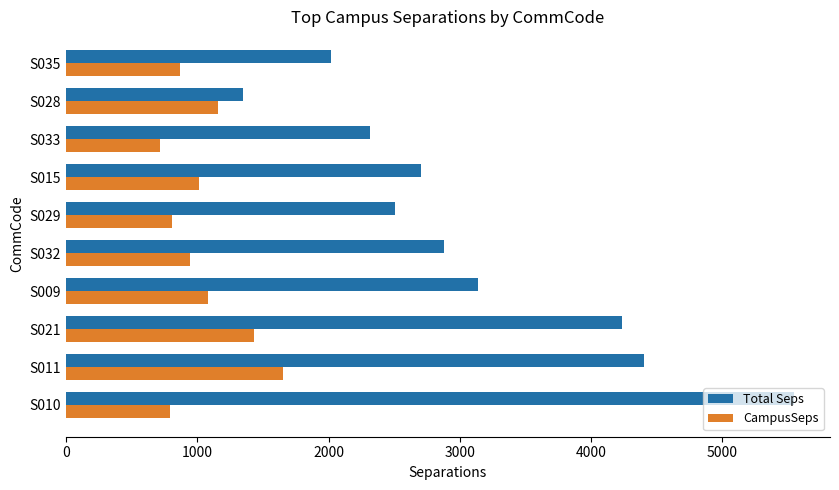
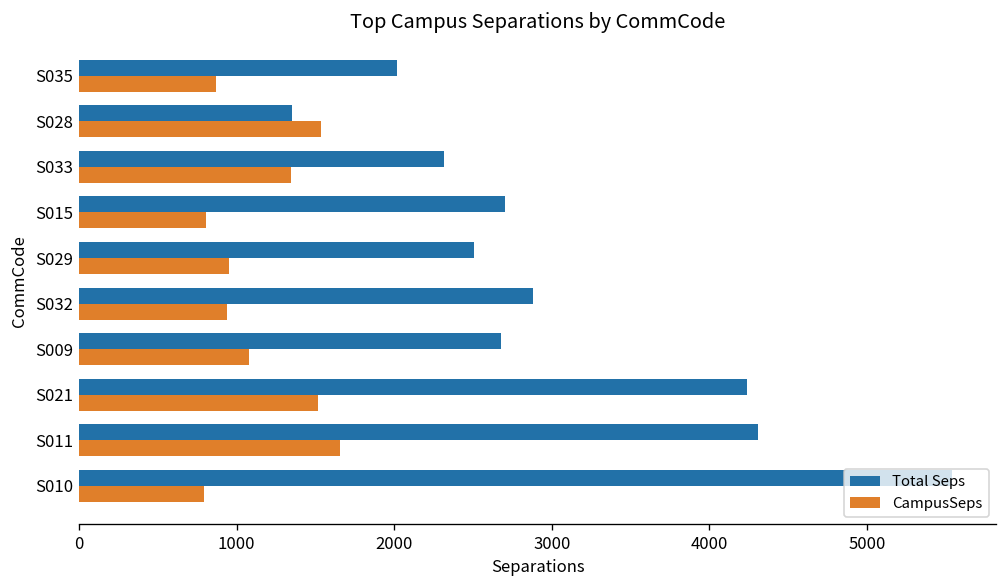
  {
    "Total Seps": {
      "S035": 2020,
      "S028": 1350,
      "S033": 2320,
      "S015": 2700,
      "S029": 2510,
      "S032": 2880,
-     "S009": 3140,
+     "S009": 2680,
      "S021": 4240,
-     "S011": 4400
+     "S011": 4310
    },
    "CampusSeps": {
      "S035": 870,
-     "S028": 1160,
-     "S033": 720,
-     "S015": 1010,
-     "S029": 810,
+     "S028": 1530,
+     "S033": 1340,
+     "S015": 800,
+     "S029": 950,
      "S032": 940,
      "S009": 1080,
-     "S021": 1430,
+     "S021": 1520,
      "S011": 1660,
      "S010": 790
    }
  }
